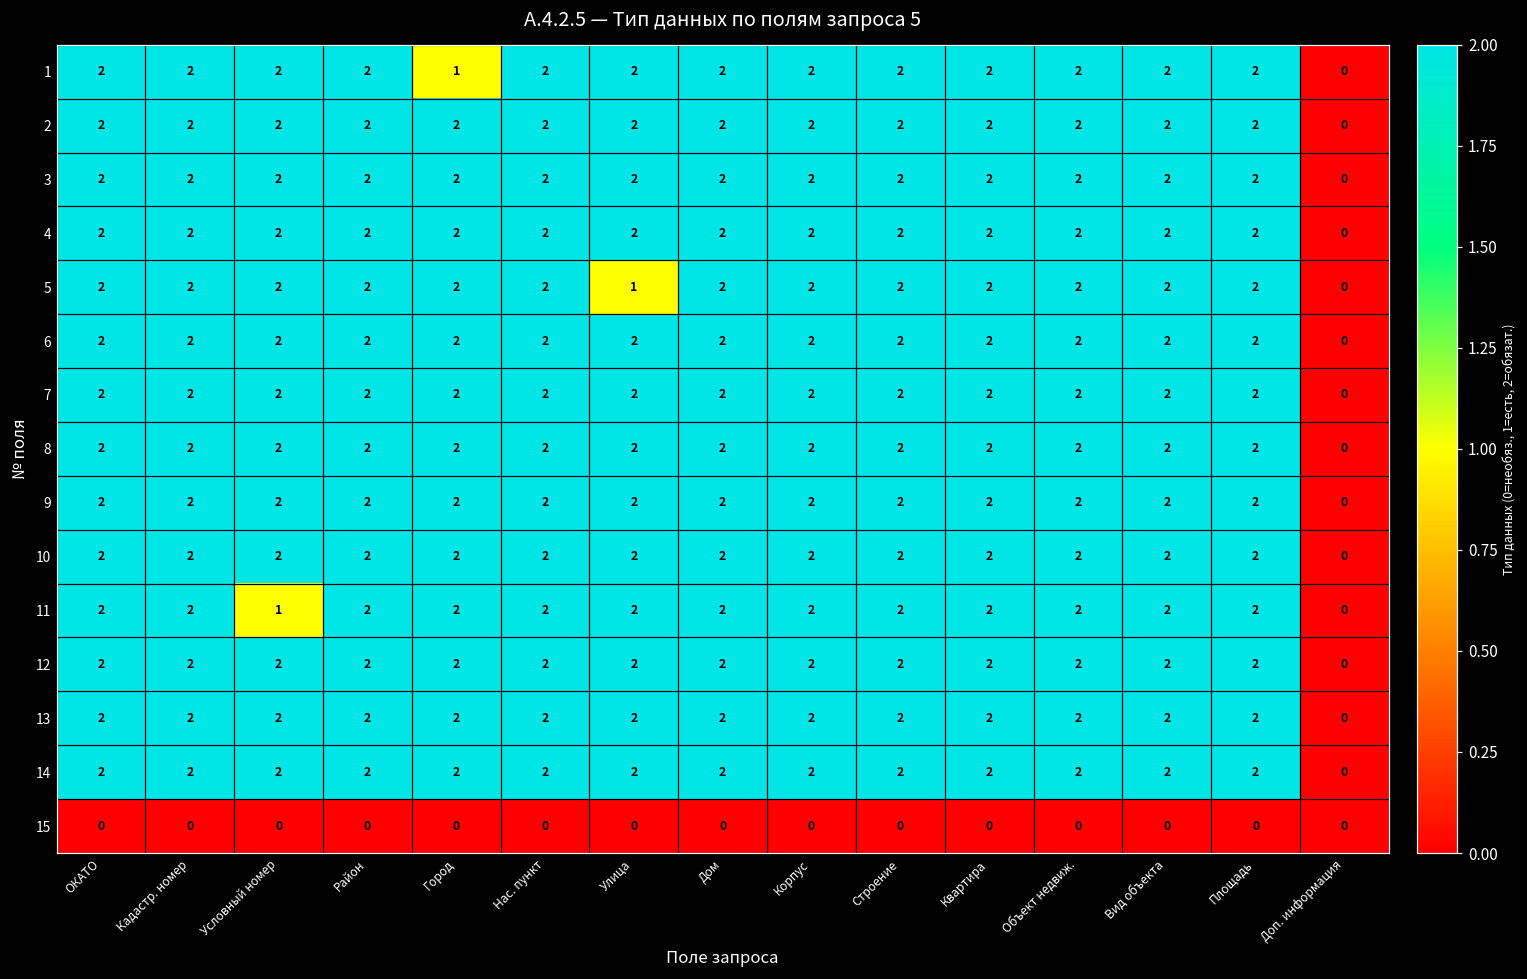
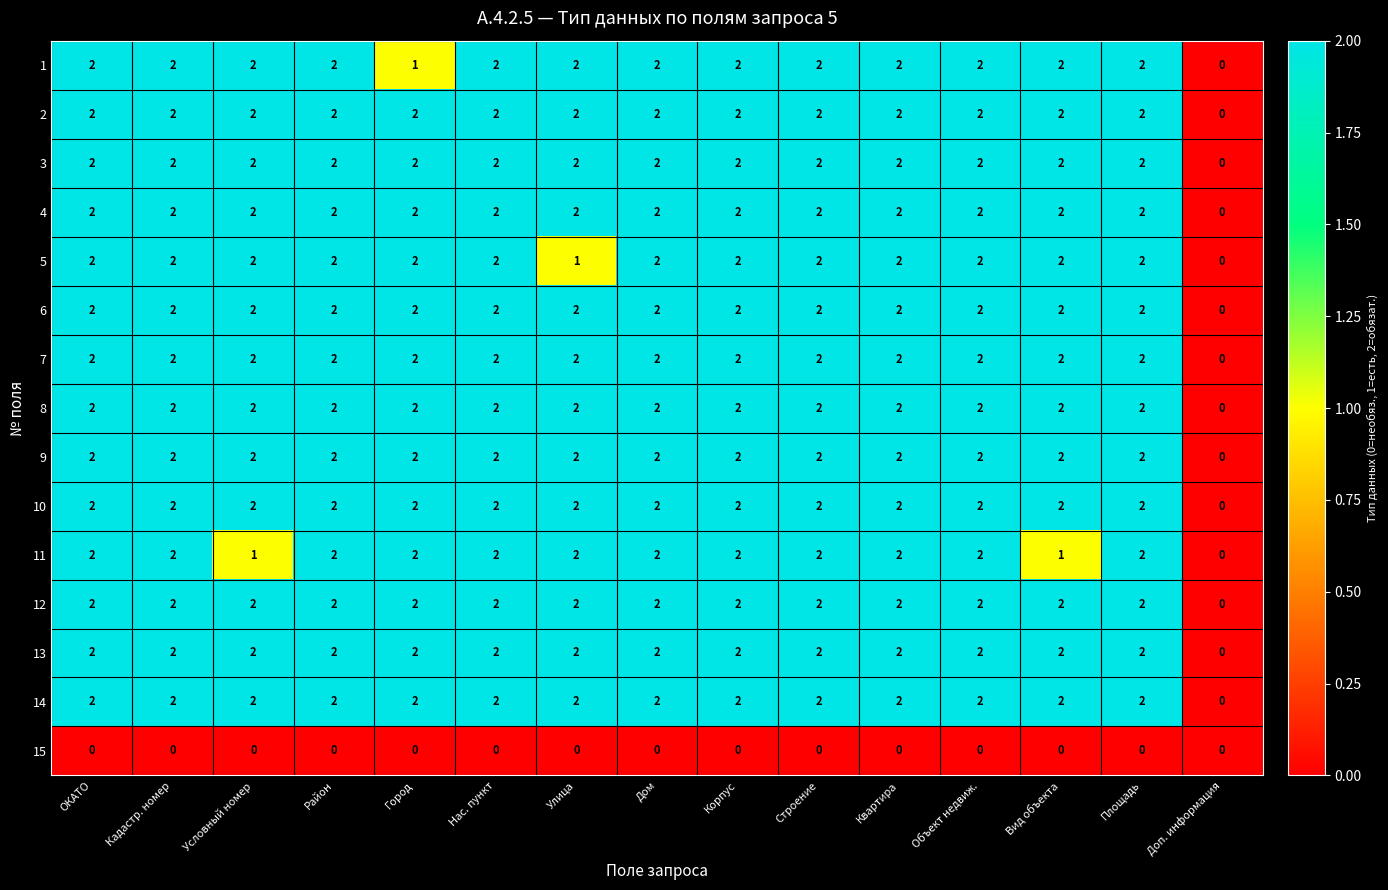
  {
    "11": {
      "ОКАТО": 2,
      "Кадастр. номер": 2,
      "Условный номер": 1,
      "Район": 2,
      "Город": 2,
      "Нас. пункт": 2,
      "Улица": 2,
      "Дом": 2,
      "Корпус": 2,
      "Строение": 2,
      "Квартира": 2,
      "Объект недвиж.": 2,
-     "Вид объекта": 2,
+     "Вид объекта": 1,
      "Площадь": 2,
      "Доп. информация": 0
    }
  }
